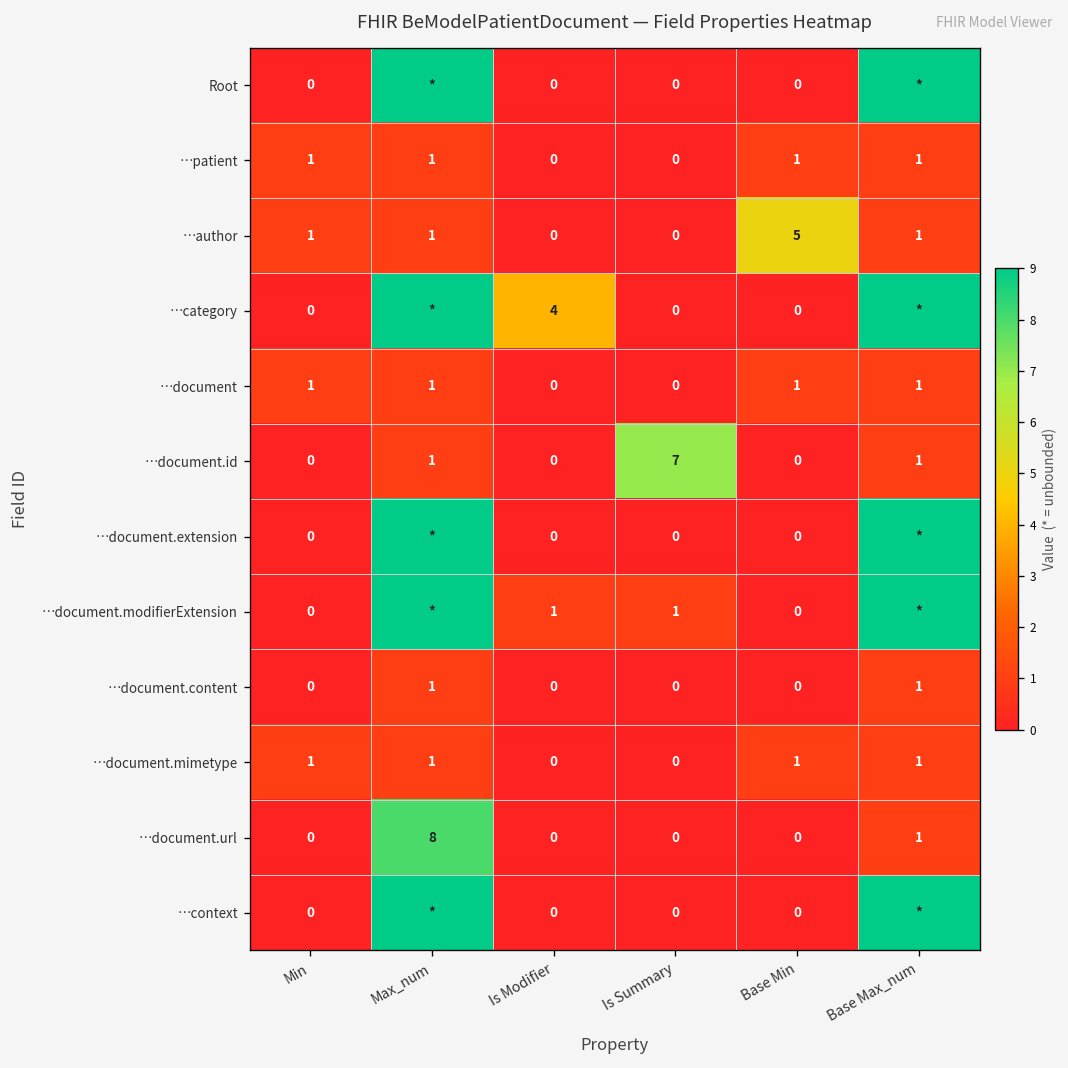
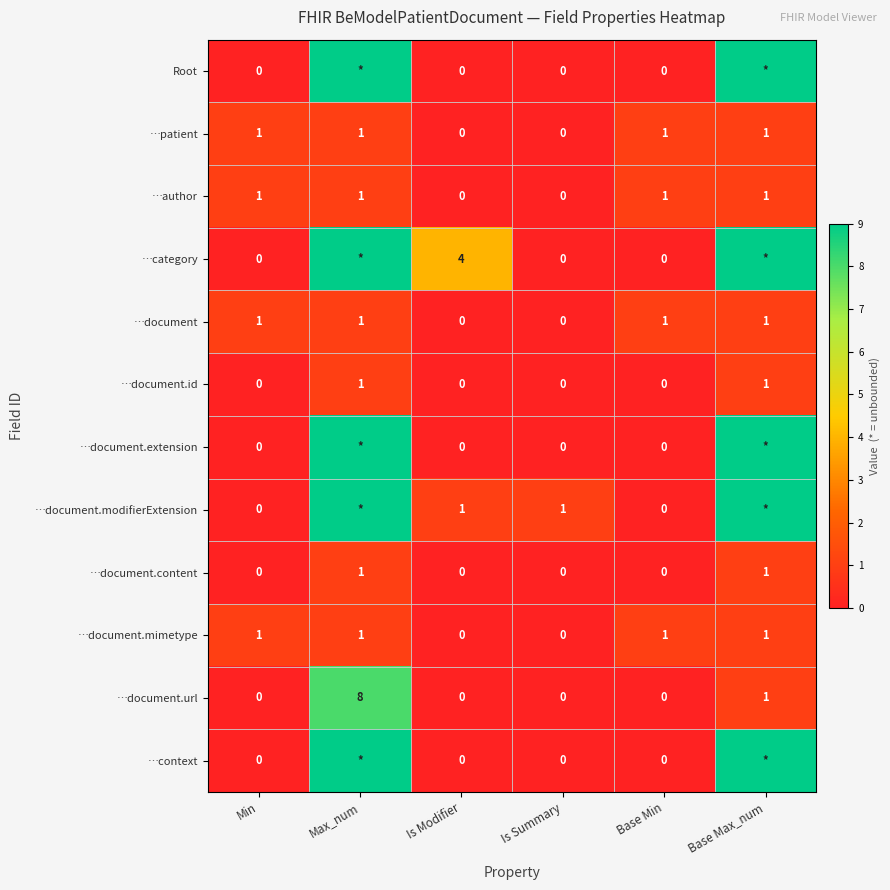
  {
    "Root": {
      "Min": 0,
      "Is Modifier": 0,
      "Is Summary": 0,
      "Base Min": 0
    },
    "…patient": {
      "Min": 1,
      "Max_num": 1,
      "Is Modifier": 0,
      "Is Summary": 0,
      "Base Min": 1,
      "Base Max_num": 1
    },
    "…author": {
      "Min": 1,
      "Max_num": 1,
      "Is Modifier": 0,
      "Is Summary": 0,
-     "Base Min": 5,
+     "Base Min": 1,
      "Base Max_num": 1
    },
    "…category": {
      "Min": 0,
      "Is Modifier": 4,
      "Is Summary": 0,
      "Base Min": 0
    },
    "…document": {
      "Min": 1,
      "Max_num": 1,
      "Is Modifier": 0,
      "Is Summary": 0,
      "Base Min": 1,
      "Base Max_num": 1
    },
    "…document.id": {
      "Min": 0,
      "Max_num": 1,
      "Is Modifier": 0,
-     "Is Summary": 7,
+     "Is Summary": 0,
      "Base Min": 0,
      "Base Max_num": 1
    },
    "…document.extension": {
      "Min": 0,
      "Is Modifier": 0,
      "Is Summary": 0,
      "Base Min": 0
    },
    "…document.modifierExtension": {
      "Min": 0,
      "Is Modifier": 1,
      "Is Summary": 1,
      "Base Min": 0
    },
    "…document.content": {
      "Min": 0,
      "Max_num": 1,
      "Is Modifier": 0,
      "Is Summary": 0,
      "Base Min": 0,
      "Base Max_num": 1
    },
    "…document.mimetype": {
      "Min": 1,
      "Max_num": 1,
      "Is Modifier": 0,
      "Is Summary": 0,
      "Base Min": 1,
      "Base Max_num": 1
    },
    "…document.url": {
      "Min": 0,
      "Max_num": 8,
      "Is Modifier": 0,
      "Is Summary": 0,
      "Base Min": 0,
      "Base Max_num": 1
    },
    "…context": {
      "Min": 0,
      "Is Modifier": 0,
      "Is Summary": 0,
      "Base Min": 0
    }
  }
